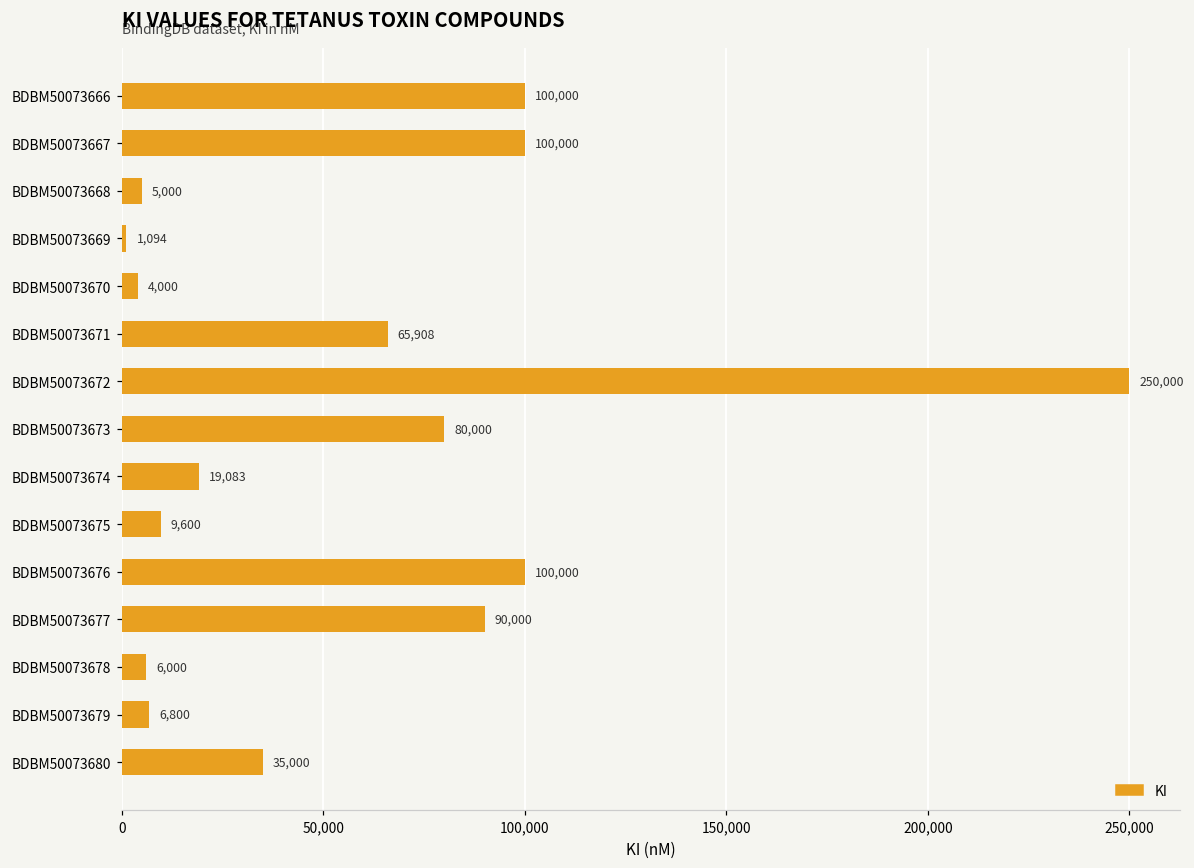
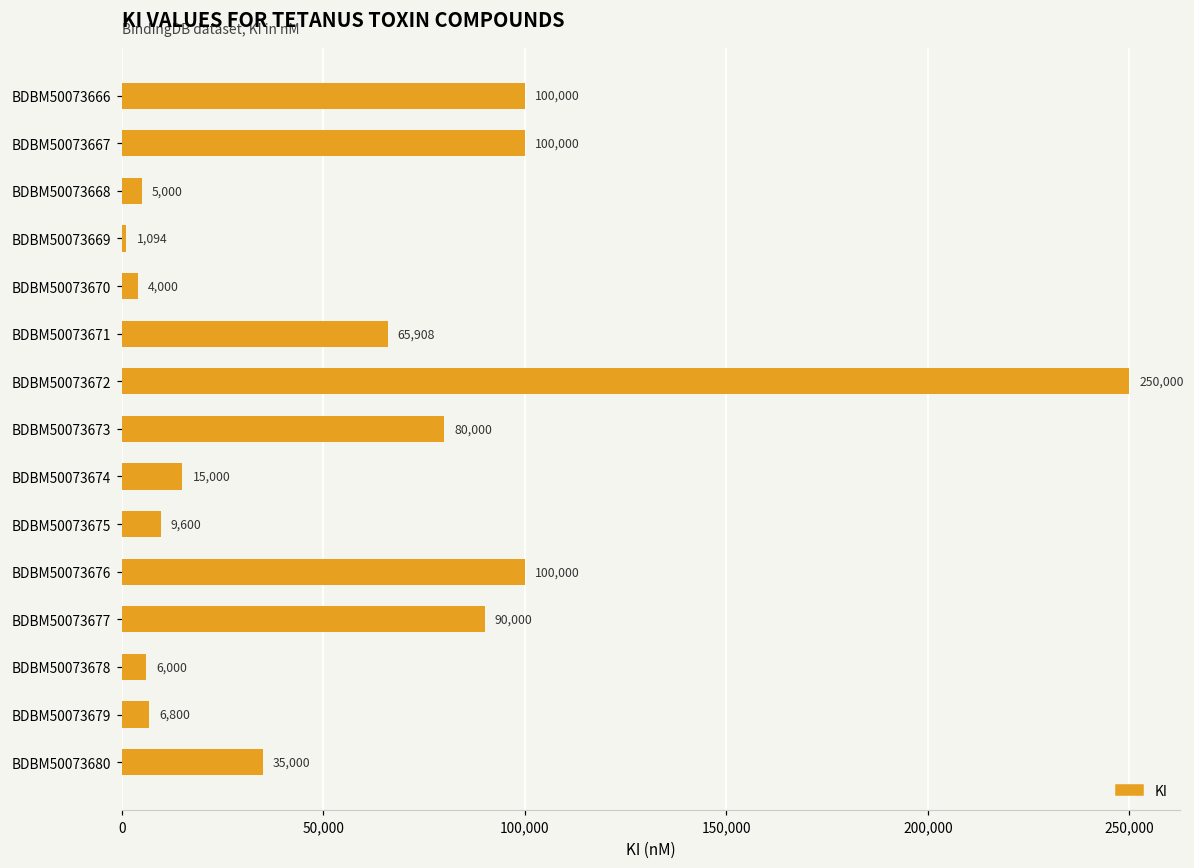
  {
    "BDBM50073666": "100,000",
    "BDBM50073667": "100,000",
    "BDBM50073668": "5,000",
    "BDBM50073669": "1,094",
    "BDBM50073670": "4,000",
    "BDBM50073671": "65,908",
    "BDBM50073672": "250,000",
    "BDBM50073673": "80,000",
-   "BDBM50073674": "19,083",
+   "BDBM50073674": "15,000",
    "BDBM50073675": "9,600",
    "BDBM50073676": "100,000",
    "BDBM50073677": "90,000",
    "BDBM50073678": "6,000",
    "BDBM50073679": "6,800",
    "BDBM50073680": "35,000"
  }
